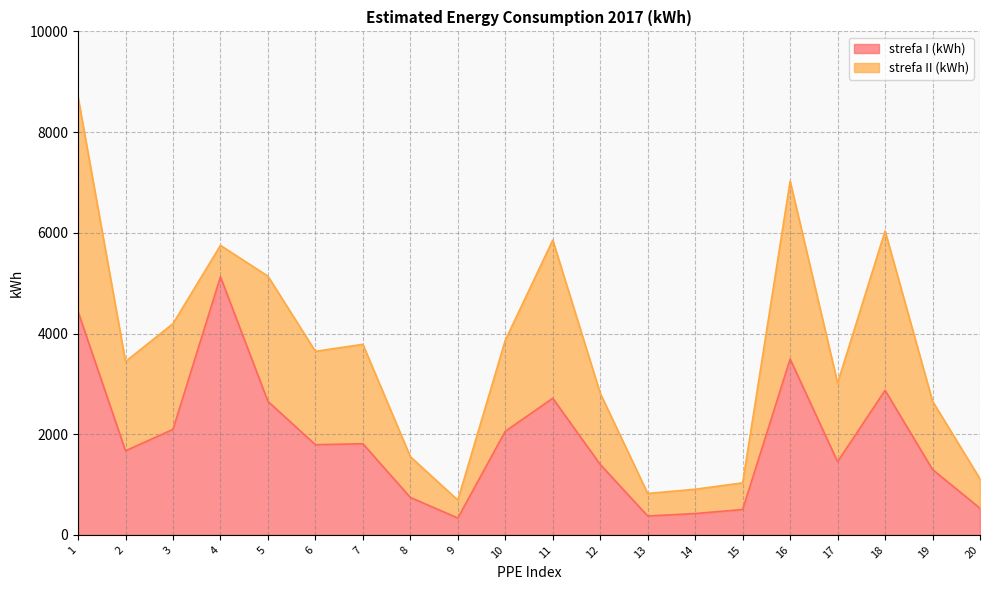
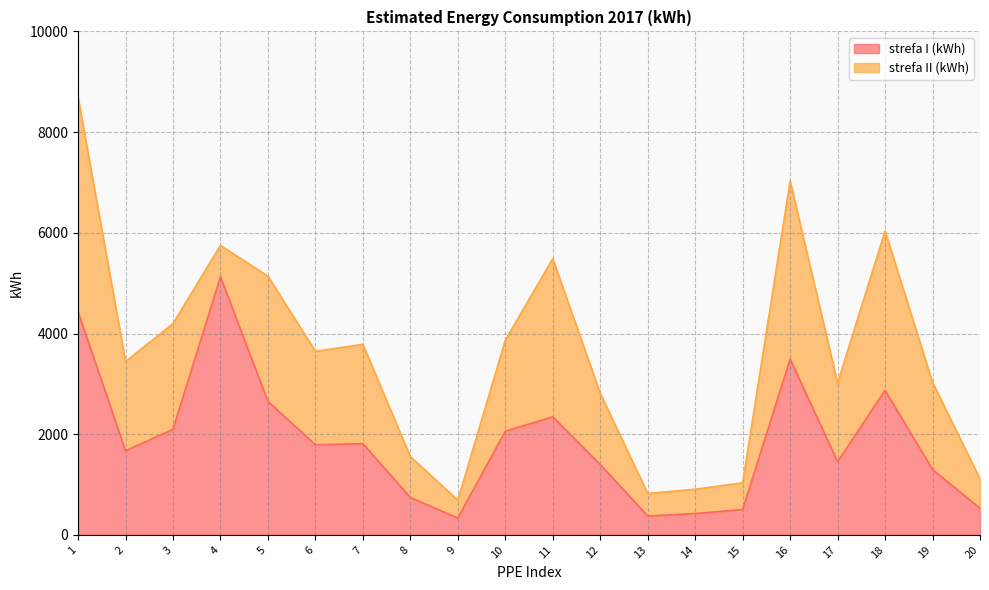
  {
    "strefa I (kWh)": {
      "1": 4400,
      "2": 1700,
      "3": 2100,
      "4": 5100,
      "5": 2700,
      "6": 1800,
      "7": 1800,
      "8": 700,
      "9": 300,
      "10": 2100,
-     "11": 2700,
+     "11": 2300,
      "12": 1400,
      "13": 400,
      "14": 400,
      "15": 500,
      "16": 3500,
      "17": 1500,
      "18": 2900,
      "19": 1300,
      "20": 500
    },
    "strefa II (kWh)": {
      "1": 4300,
      "2": 1800,
      "3": 2100,
      "4": 600,
      "5": 2500,
      "6": 1900,
      "7": 2000,
      "8": 800,
      "9": 400,
      "10": 1800,
      "11": 3100,
      "12": 1400,
      "13": 400,
      "14": 500,
      "15": 500,
      "16": 3500,
      "17": 1600,
      "18": 3200,
-     "19": 1400,
+     "19": 1700,
      "20": 600
    }
  }
